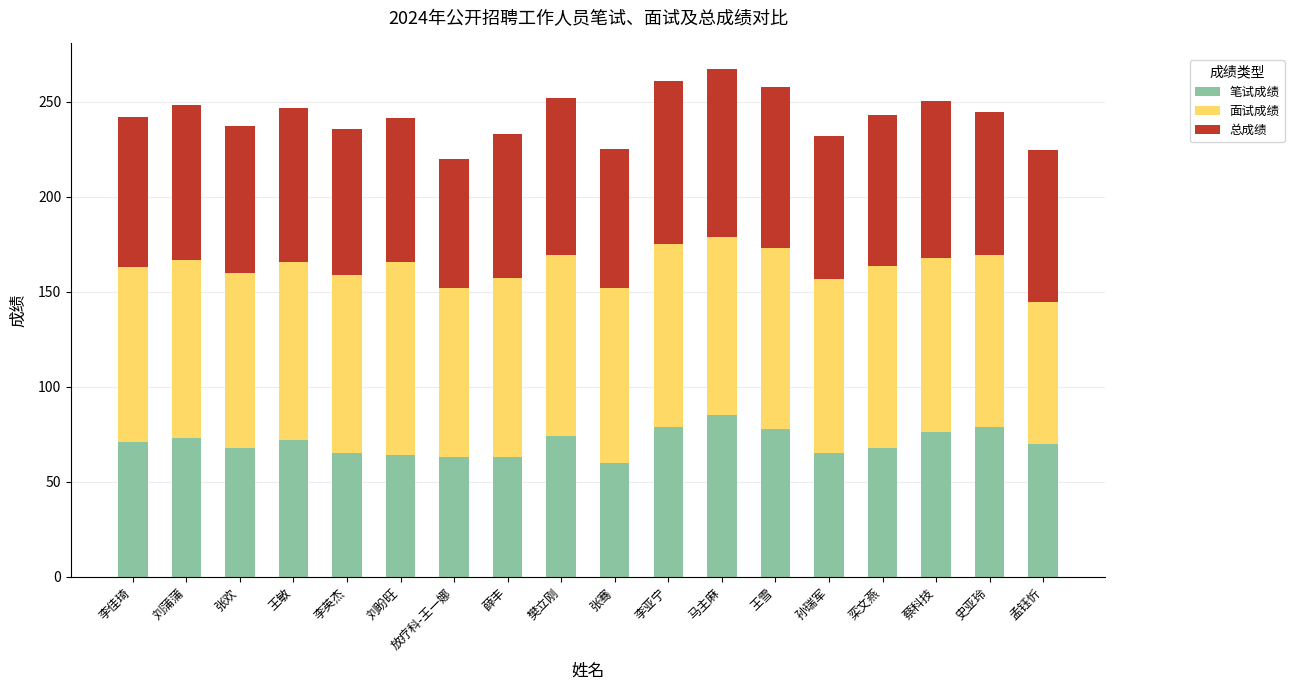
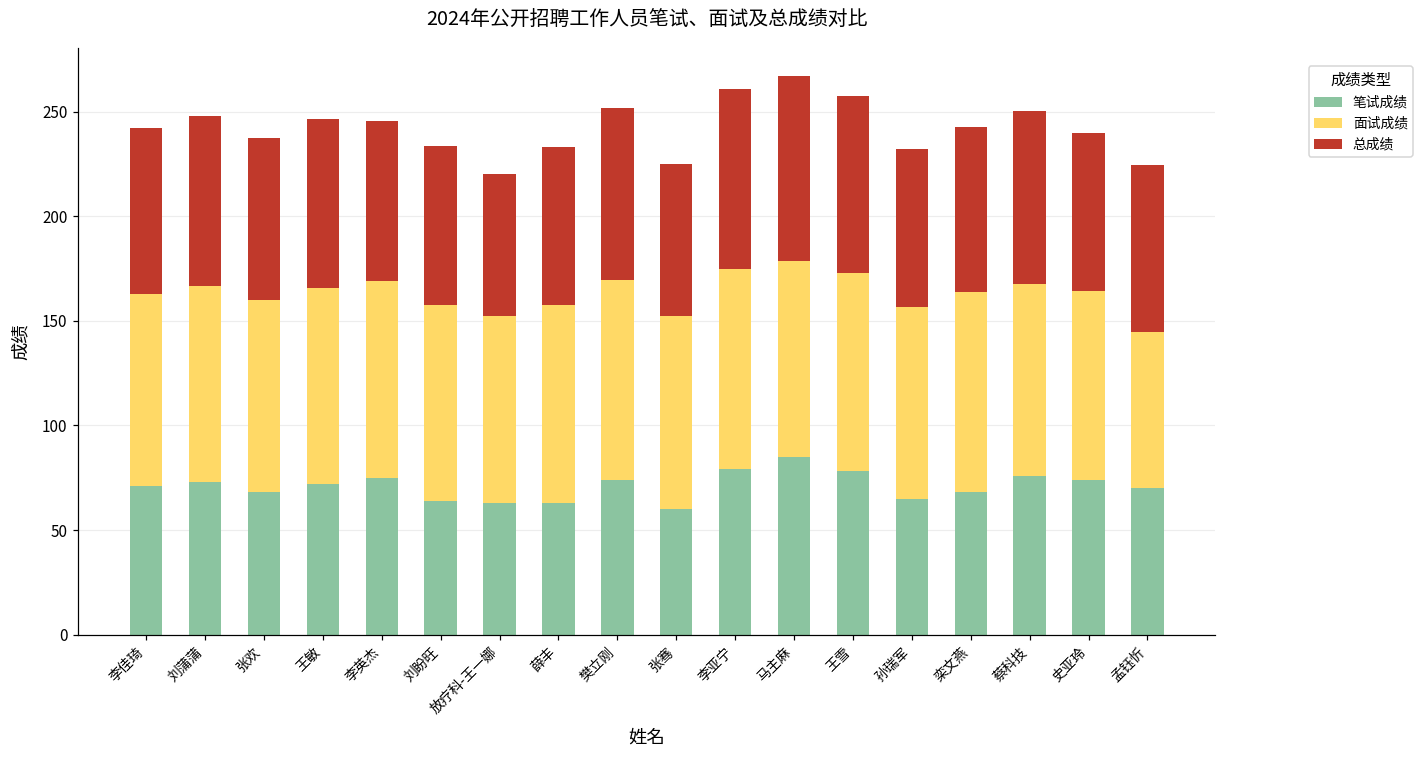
  {
    "笔试成绩": {
      "李佳琦": 71,
      "刘蒲蒲": 73,
      "张欢": 68,
      "王敏": 72,
-     "李英杰": 65,
+     "李英杰": 75,
      "刘盼旺": 64,
      "放疗科-王一娜": 63,
      "薛丰": 63,
      "樊立刚": 74,
      "张骞": 60,
      "李亚宁": 79,
      "马主麻": 85,
      "王雪": 78,
      "孙瑞军": 65,
      "栾文燕": 68,
      "蔡科技": 76,
-     "史亚玲": 79,
+     "史亚玲": 74,
      "孟钰忻": 70
    },
    "面试成绩": {
      "李佳琦": 92,
      "刘蒲蒲": 94,
      "张欢": 92,
      "王敏": 94,
      "李英杰": 94,
-     "刘盼旺": 102,
+     "刘盼旺": 94,
      "放疗科-王一娜": 89,
      "薛丰": 95,
      "樊立刚": 95,
      "张骞": 92,
      "李亚宁": 96,
      "马主麻": 94,
      "王雪": 95,
      "孙瑞军": 92,
      "栾文燕": 96,
      "蔡科技": 92,
      "史亚玲": 91,
      "孟钰忻": 75
    },
    "总成绩": {
      "李佳琦": 79,
      "刘蒲蒲": 81,
      "张欢": 78,
      "王敏": 81,
      "李英杰": 77,
      "刘盼旺": 76,
      "放疗科-王一娜": 68,
      "薛丰": 76,
      "樊立刚": 83,
      "张骞": 73,
      "李亚宁": 86,
      "马主麻": 89,
      "王雪": 85,
      "孙瑞军": 76,
      "栾文燕": 79,
      "蔡科技": 82,
      "史亚玲": 75,
      "孟钰忻": 80
    }
  }
